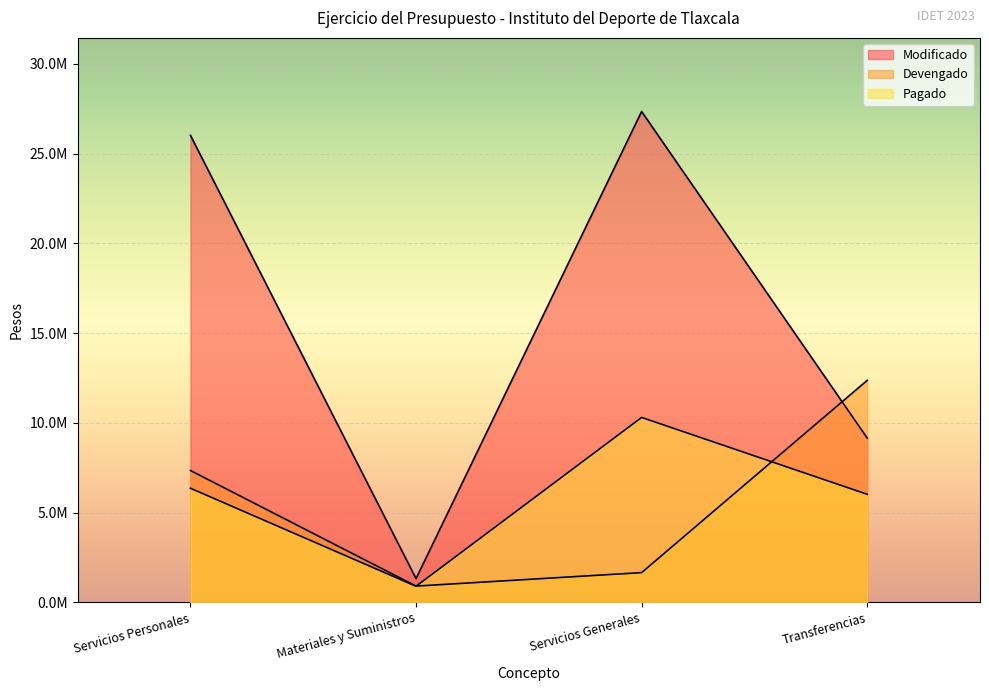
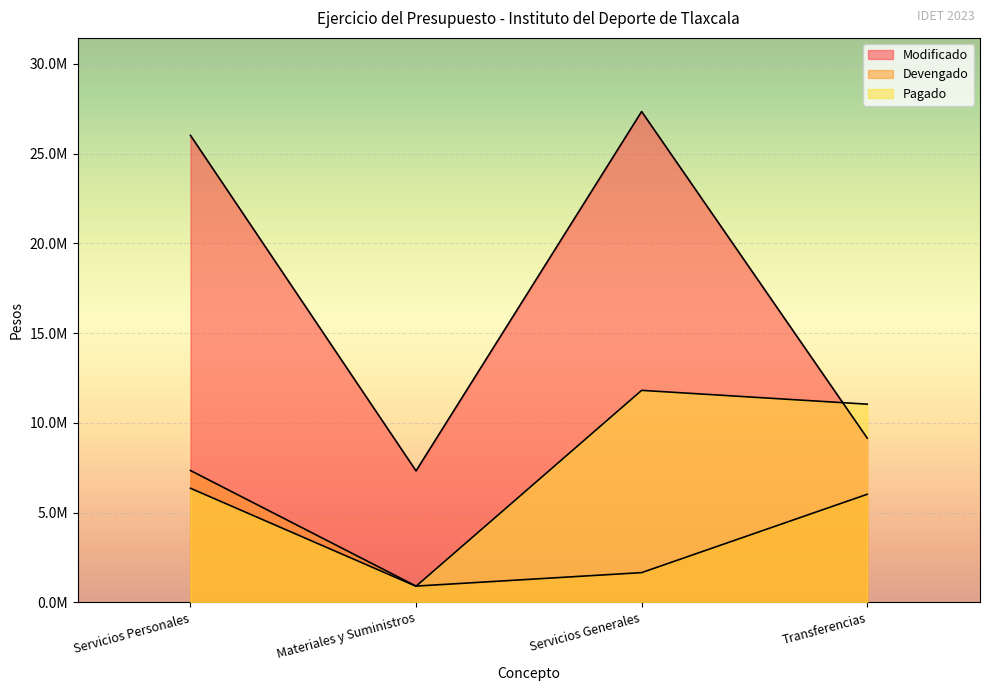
  {
    "Modificado": {
      "Servicios Personales": 26000000,
-     "Materiales y Suministros": 1300000,
+     "Materiales y Suministros": 7300000,
      "Servicios Generales": 27300000,
      "Transferencias": 9200000
    },
    "Devengado": {
      "Servicios Personales": 7300000,
      "Servicios Generales": 1700000,
-     "Transferencias": 12400000
+     "Transferencias": 6000000
    },
    "Pagado": {
      "Servicios Personales": 6400000,
-     "Servicios Generales": 10300000,
-     "Transferencias": 6000000
+     "Servicios Generales": 11800000,
+     "Transferencias": 11000000
    }
  }
